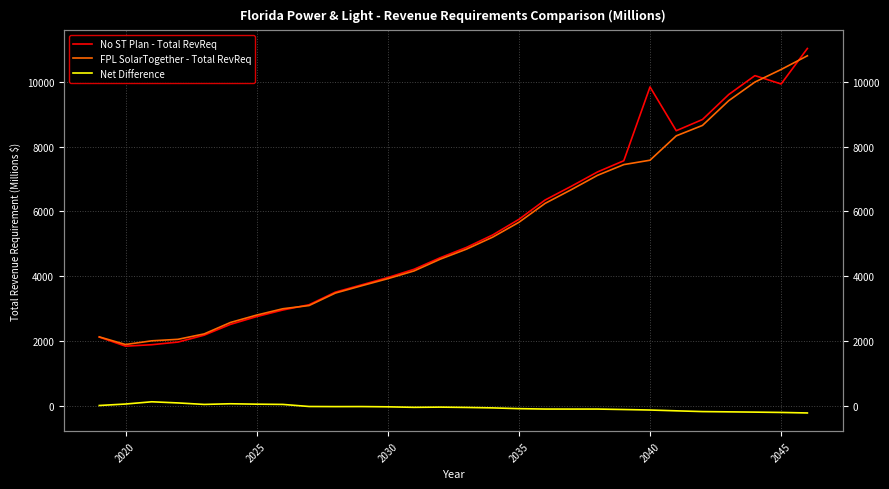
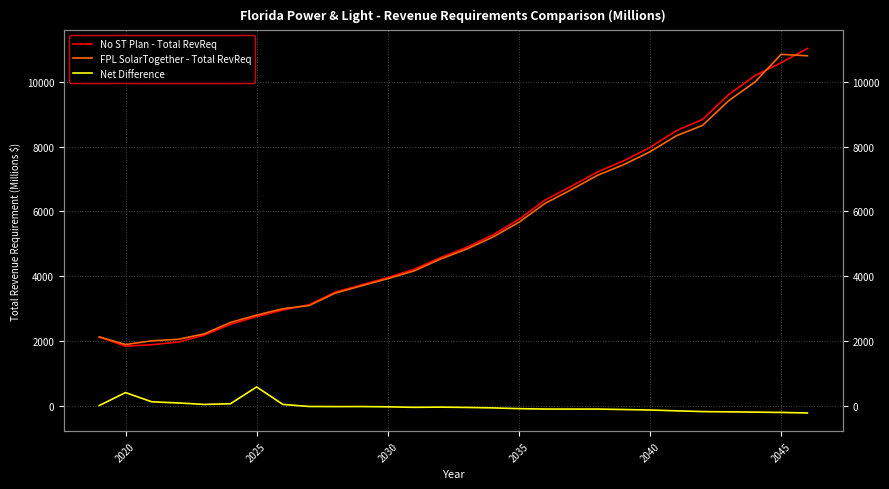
  {
    "No ST Plan - Total RevReq": {
      "2035": 5800,
-     "2040": 9800,
-     "2045": 9900
+     "2040": 8000,
+     "2045": 10600
    },
    "FPL SolarTogether - Total RevReq": {
      "2035": 5700,
-     "2040": 7600,
-     "2045": 10400
+     "2040": 7800,
+     "2045": 10800
    },
    "Net Difference": {
-     "2020": 100,
-     "2025": 0,
+     "2020": 400,
+     "2025": 600,
      "2030": 0,
      "2035": -100,
      "2040": -100,
      "2045": -200
    }
  }
